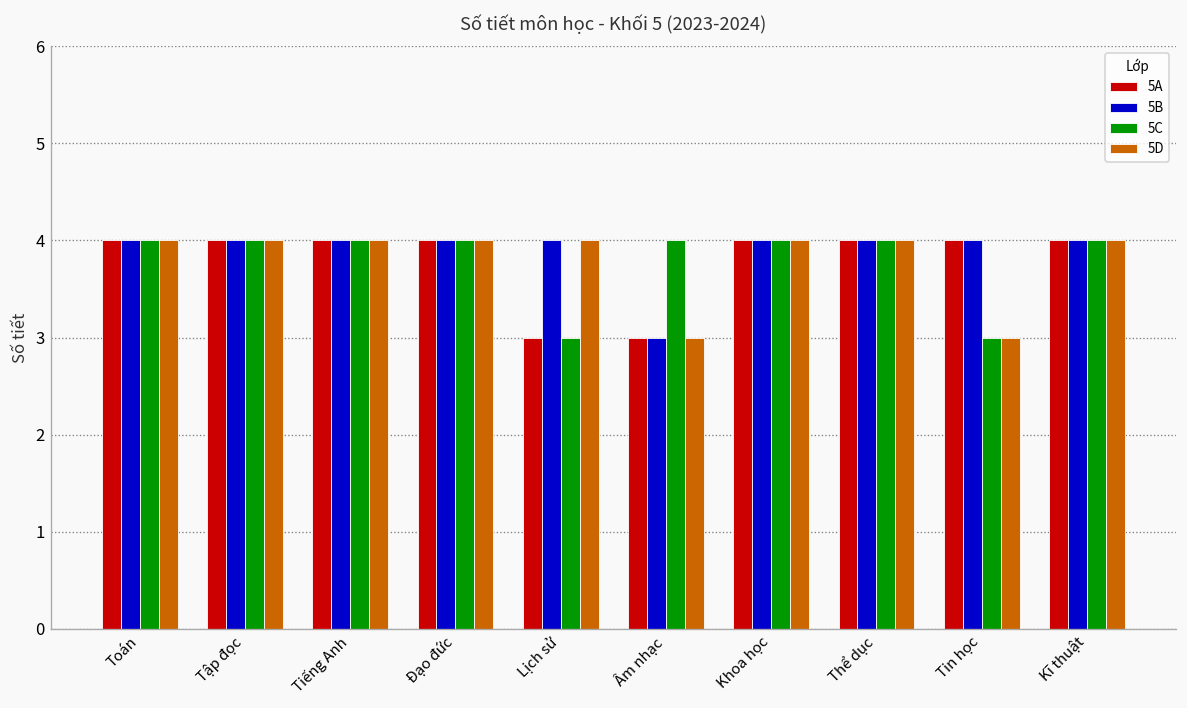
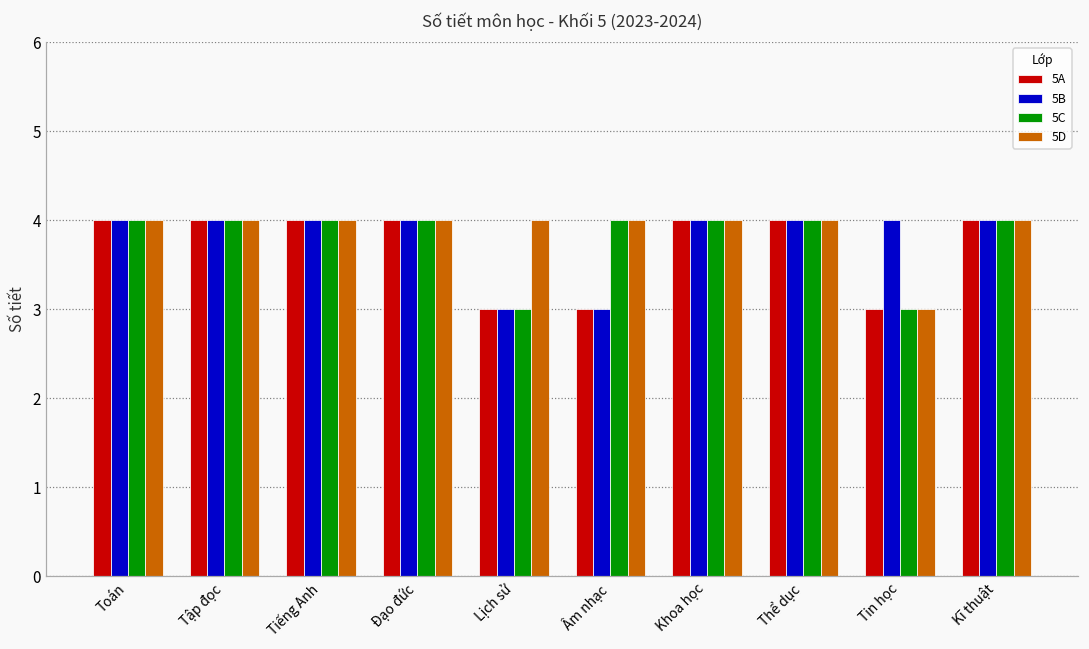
  {
    "5A": {
      "Toán": 4,
      "Tập đọc": 4,
      "Tiếng Anh": 4,
      "Đạo đức": 4,
      "Lịch sử": 3,
      "Âm nhạc": 3,
      "Khoa học": 4,
      "Thể dục": 4,
-     "Tin học": 4,
+     "Tin học": 3,
      "Kĩ thuật": 4
    },
    "5B": {
      "Toán": 4,
      "Tập đọc": 4,
      "Tiếng Anh": 4,
      "Đạo đức": 4,
-     "Lịch sử": 4,
+     "Lịch sử": 3,
      "Âm nhạc": 3,
      "Khoa học": 4,
      "Thể dục": 4,
      "Tin học": 4,
      "Kĩ thuật": 4
    },
    "5C": {
      "Toán": 4,
      "Tập đọc": 4,
      "Tiếng Anh": 4,
      "Đạo đức": 4,
      "Lịch sử": 3,
      "Âm nhạc": 4,
      "Khoa học": 4,
      "Thể dục": 4,
      "Tin học": 3,
      "Kĩ thuật": 4
    },
    "5D": {
      "Toán": 4,
      "Tập đọc": 4,
      "Tiếng Anh": 4,
      "Đạo đức": 4,
      "Lịch sử": 4,
-     "Âm nhạc": 3,
+     "Âm nhạc": 4,
      "Khoa học": 4,
      "Thể dục": 4,
      "Tin học": 3,
      "Kĩ thuật": 4
    }
  }
